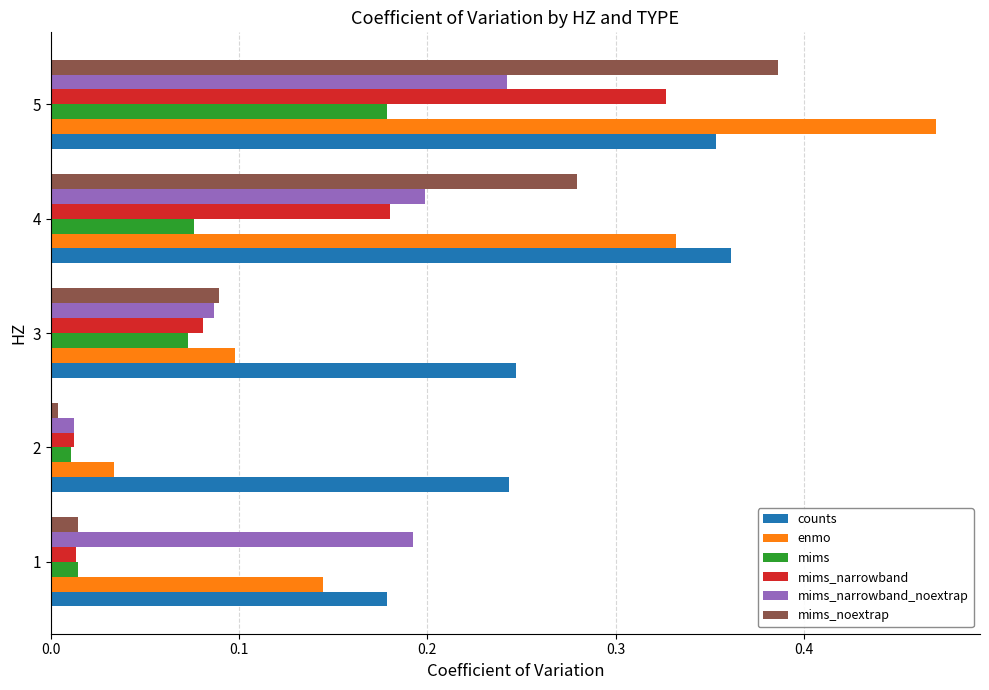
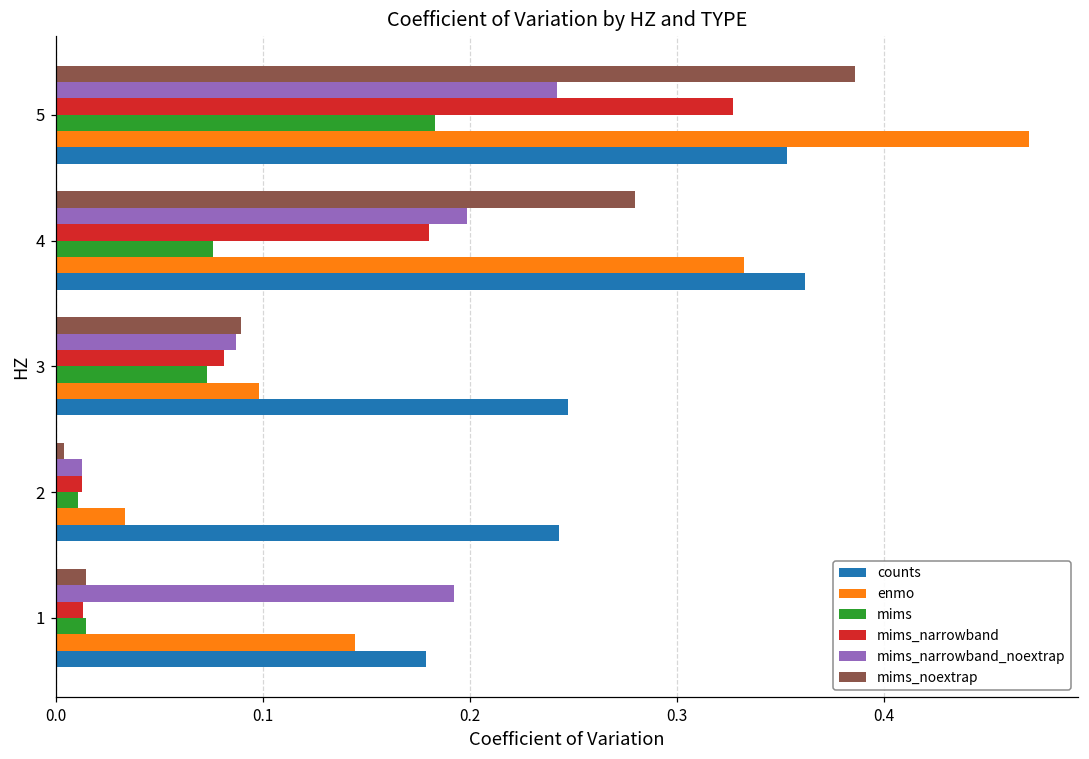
  {
    "counts": {
      "5": 0.353,
      "4": 0.362,
      "3": 0.247,
      "2": 0.243,
      "1": 0.179
    },
    "enmo": {
      "5": 0.470,
      "4": 0.332,
      "3": 0.098,
      "2": 0.033,
      "1": 0.144
    },
    "mims": {
-     "5": 0.179,
+     "5": 0.183,
      "4": 0.076,
      "3": 0.073,
      "2": 0.011,
      "1": 0.014
    },
    "mims_narrowband": {
      "5": 0.327,
      "4": 0.180,
      "3": 0.081,
      "2": 0.012,
      "1": 0.013
    },
    "mims_narrowband_noextrap": {
      "5": 0.242,
      "4": 0.199,
      "3": 0.087,
      "2": 0.012,
      "1": 0.192
    },
    "mims_noextrap": {
      "5": 0.386,
      "4": 0.279,
      "3": 0.089,
      "2": 0.004,
      "1": 0.014
    }
  }
